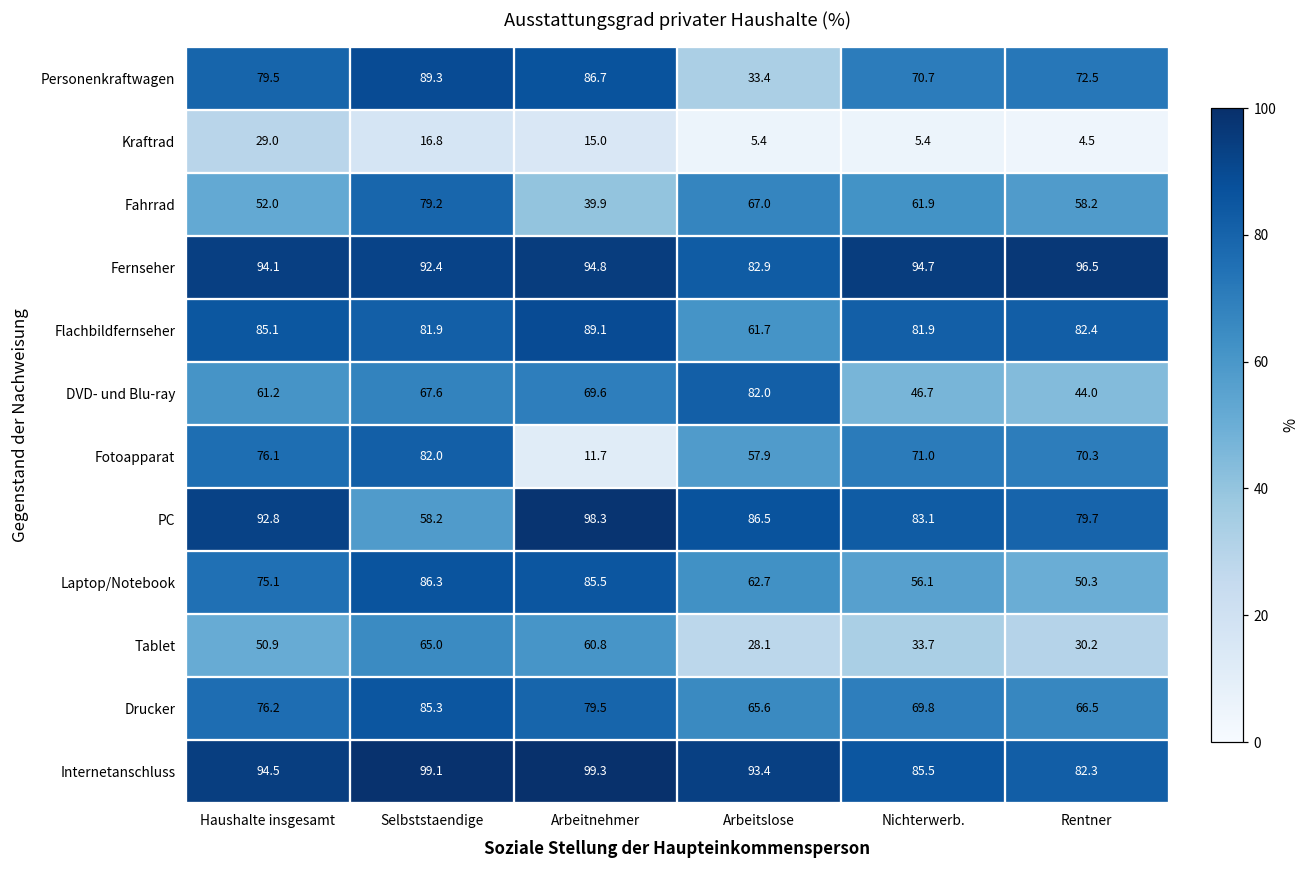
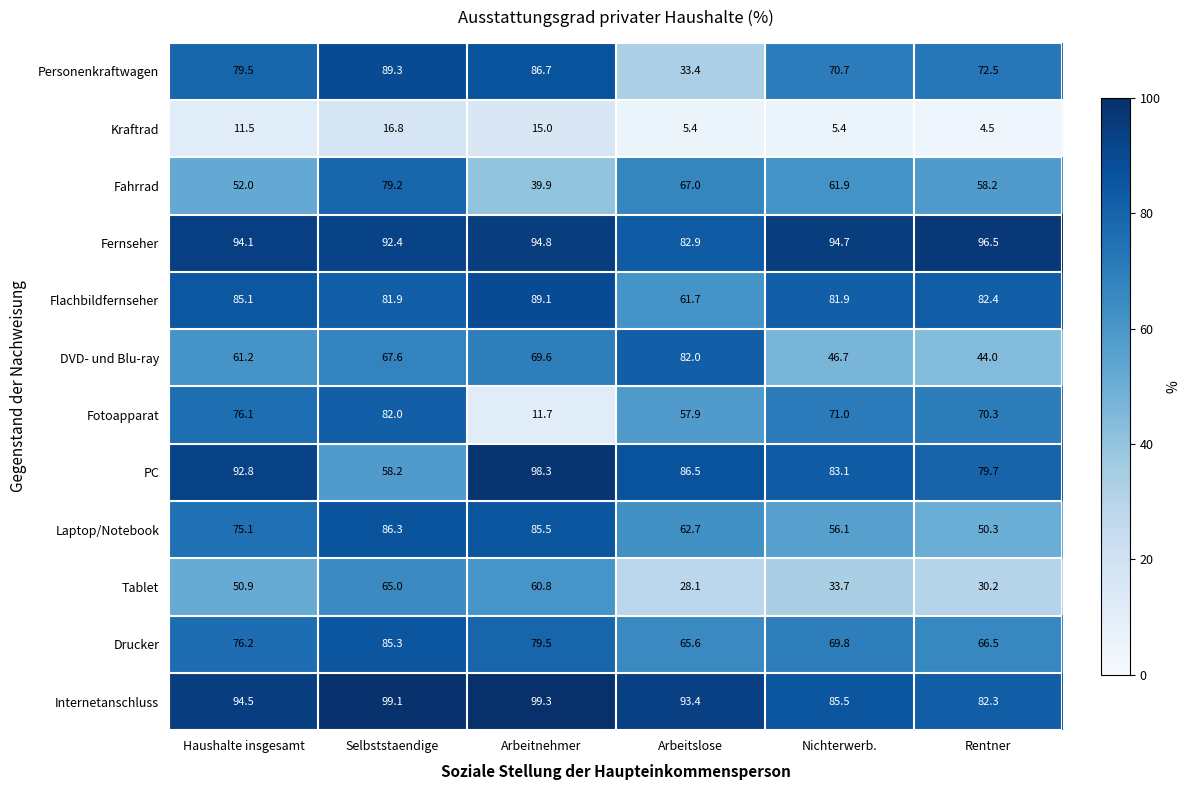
  {
    "Personenkraftwagen": {
      "Haushalte insgesamt": 79.5,
      "Selbststaendige": 89.3,
      "Arbeitnehmer": 86.7,
      "Arbeitslose": 33.4,
      "Nichterwerb.": 70.7,
      "Rentner": 72.5
    },
    "Kraftrad": {
-     "Haushalte insgesamt": 29.0,
+     "Haushalte insgesamt": 11.5,
      "Selbststaendige": 16.8,
      "Arbeitnehmer": 15.0,
      "Arbeitslose": 5.4,
      "Nichterwerb.": 5.4,
      "Rentner": 4.5
    },
    "Fahrrad": {
      "Haushalte insgesamt": 52.0,
      "Selbststaendige": 79.2,
      "Arbeitnehmer": 39.9,
      "Arbeitslose": 67.0,
      "Nichterwerb.": 61.9,
      "Rentner": 58.2
    },
    "Fernseher": {
      "Haushalte insgesamt": 94.1,
      "Selbststaendige": 92.4,
      "Arbeitnehmer": 94.8,
      "Arbeitslose": 82.9,
      "Nichterwerb.": 94.7,
      "Rentner": 96.5
    },
    "Flachbildfernseher": {
      "Haushalte insgesamt": 85.1,
      "Selbststaendige": 81.9,
      "Arbeitnehmer": 89.1,
      "Arbeitslose": 61.7,
      "Nichterwerb.": 81.9,
      "Rentner": 82.4
    },
    "DVD- und Blu-ray": {
      "Haushalte insgesamt": 61.2,
      "Selbststaendige": 67.6,
      "Arbeitnehmer": 69.6,
      "Arbeitslose": 82.0,
      "Nichterwerb.": 46.7,
      "Rentner": 44.0
    },
    "Fotoapparat": {
      "Haushalte insgesamt": 76.1,
      "Selbststaendige": 82.0,
      "Arbeitnehmer": 11.7,
      "Arbeitslose": 57.9,
      "Nichterwerb.": 71.0,
      "Rentner": 70.3
    },
    "PC": {
      "Haushalte insgesamt": 92.8,
      "Selbststaendige": 58.2,
      "Arbeitnehmer": 98.3,
      "Arbeitslose": 86.5,
      "Nichterwerb.": 83.1,
      "Rentner": 79.7
    },
    "Laptop/Notebook": {
      "Haushalte insgesamt": 75.1,
      "Selbststaendige": 86.3,
      "Arbeitnehmer": 85.5,
      "Arbeitslose": 62.7,
      "Nichterwerb.": 56.1,
      "Rentner": 50.3
    },
    "Tablet": {
      "Haushalte insgesamt": 50.9,
      "Selbststaendige": 65.0,
      "Arbeitnehmer": 60.8,
      "Arbeitslose": 28.1,
      "Nichterwerb.": 33.7,
      "Rentner": 30.2
    },
    "Drucker": {
      "Haushalte insgesamt": 76.2,
      "Selbststaendige": 85.3,
      "Arbeitnehmer": 79.5,
      "Arbeitslose": 65.6,
      "Nichterwerb.": 69.8,
      "Rentner": 66.5
    },
    "Internetanschluss": {
      "Haushalte insgesamt": 94.5,
      "Selbststaendige": 99.1,
      "Arbeitnehmer": 99.3,
      "Arbeitslose": 93.4,
      "Nichterwerb.": 85.5,
      "Rentner": 82.3
    }
  }
